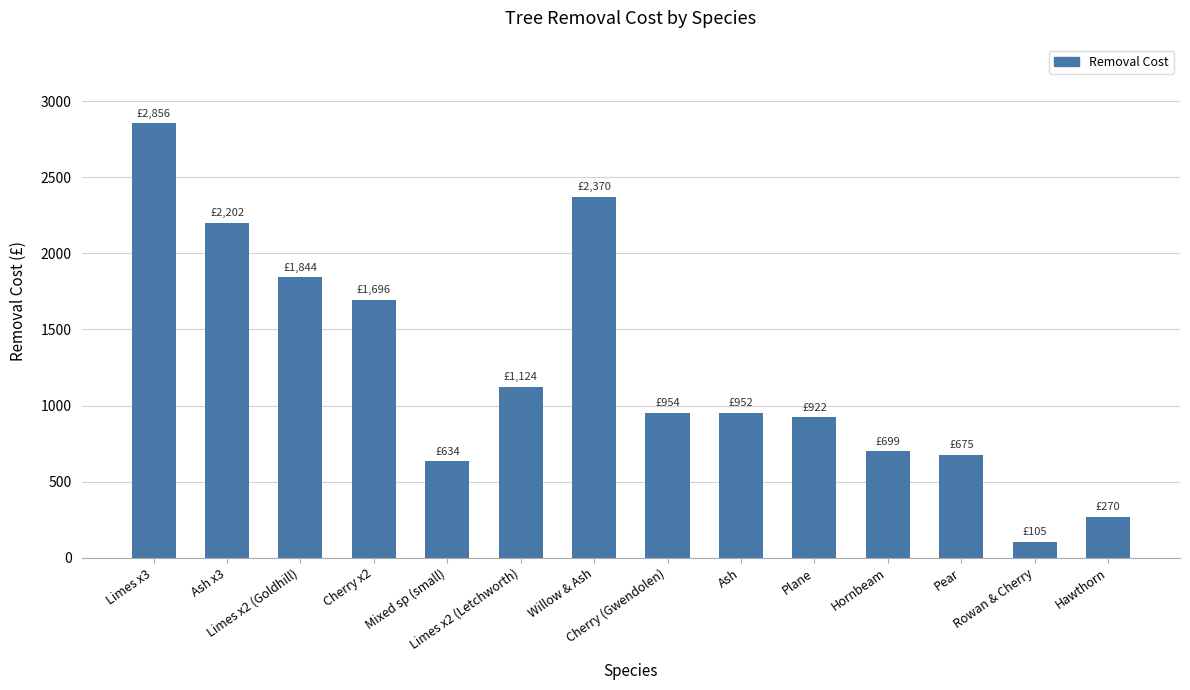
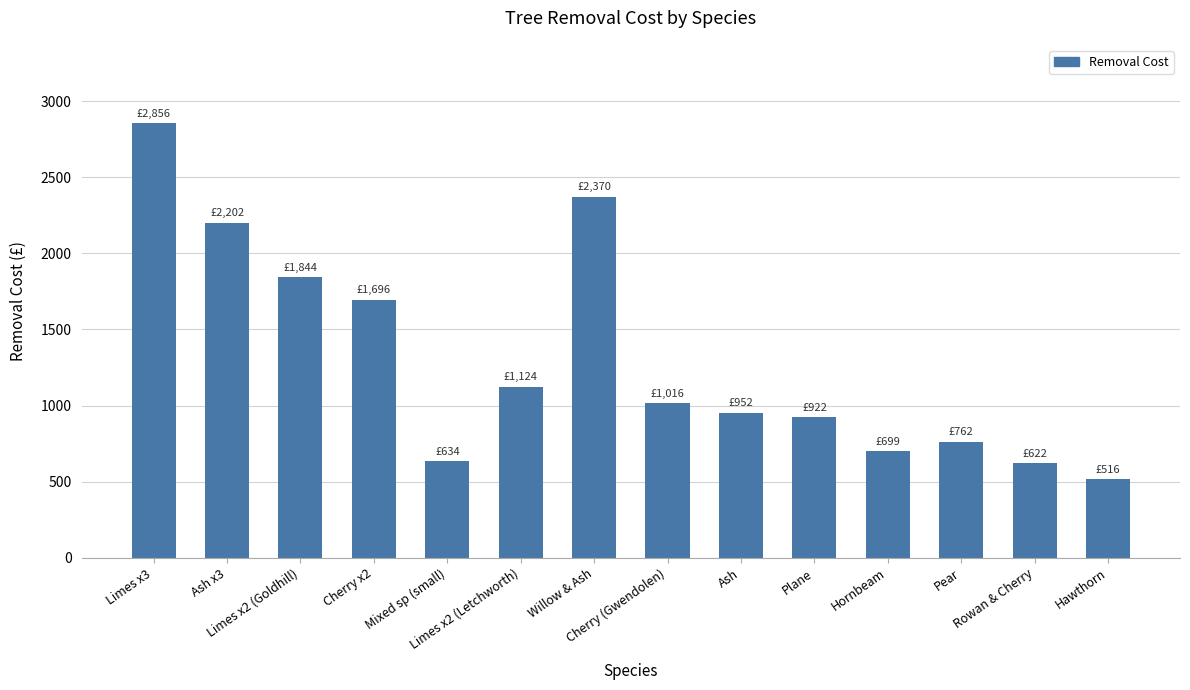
  {
    "Limes x3": "£2,856",
    "Ash x3": "£2,202",
    "Limes x2 (Goldhill)": "£1,844",
    "Cherry x2": "£1,696",
    "Mixed sp (small)": "£634",
    "Limes x2 (Letchworth)": "£1,124",
    "Willow & Ash": "£2,370",
-   "Cherry (Gwendolen)": "£954",
+   "Cherry (Gwendolen)": "£1,016",
    "Ash": "£952",
    "Plane": "£922",
    "Hornbeam": "£699",
-   "Pear": "£675",
-   "Rowan & Cherry": "£105",
-   "Hawthorn": "£270"
+   "Pear": "£762",
+   "Rowan & Cherry": "£622",
+   "Hawthorn": "£516"
  }
